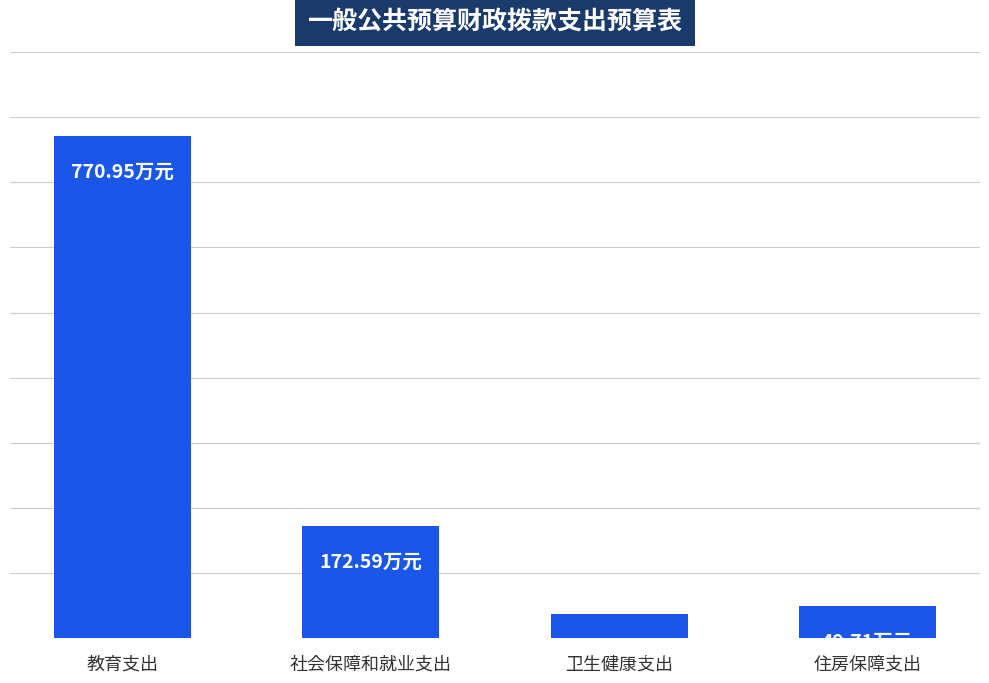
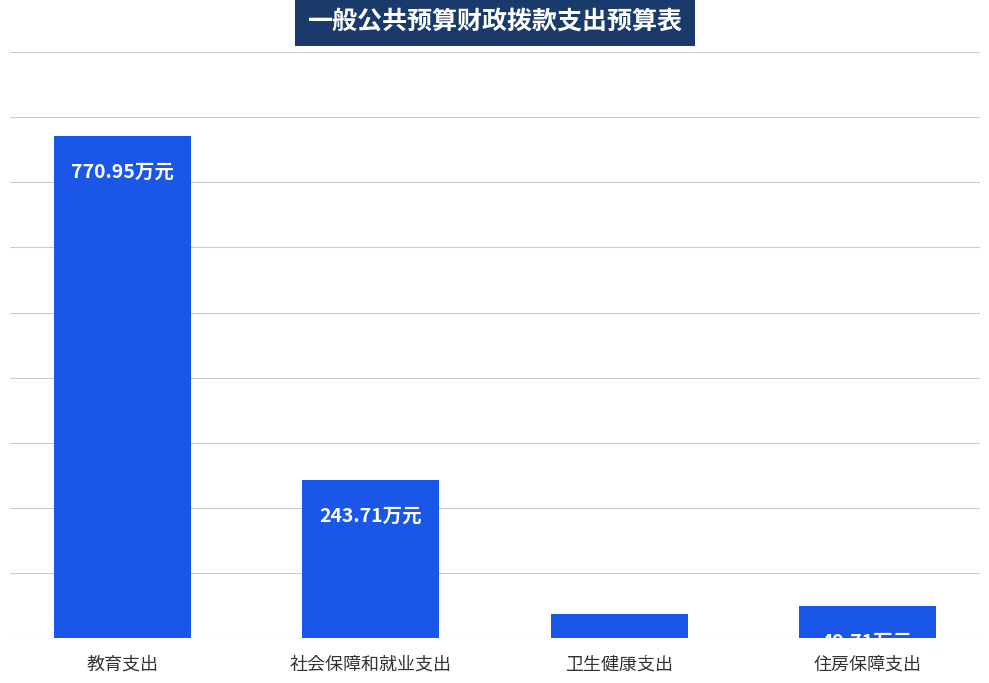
  {
    "教育支出": 770.95,
-   "社会保障和就业支出": 172.59
+   "社会保障和就业支出": 243.71
  }
